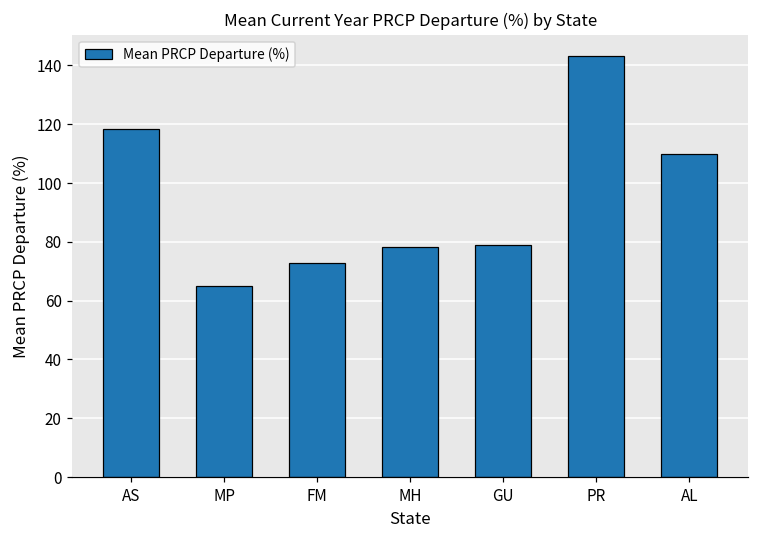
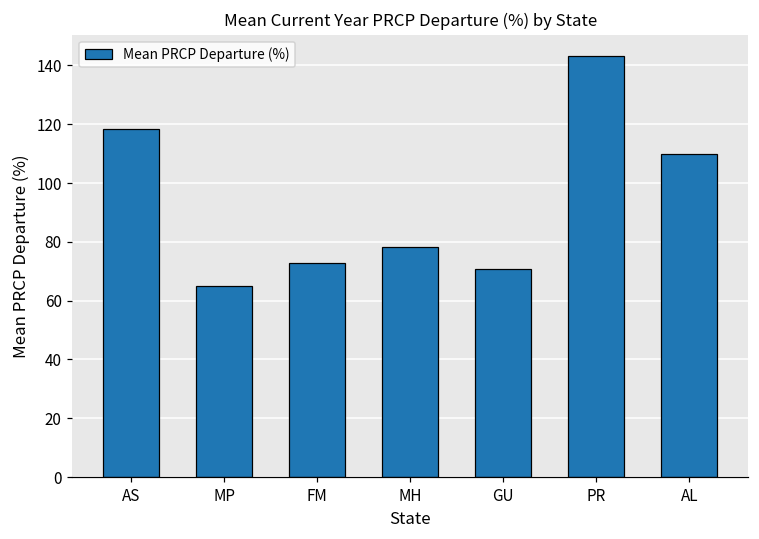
  {
    "AS": 119,
    "MP": 65,
    "FM": 73,
    "MH": 78,
-   "GU": 79,
+   "GU": 71,
    "PR": 143,
    "AL": 110
  }
